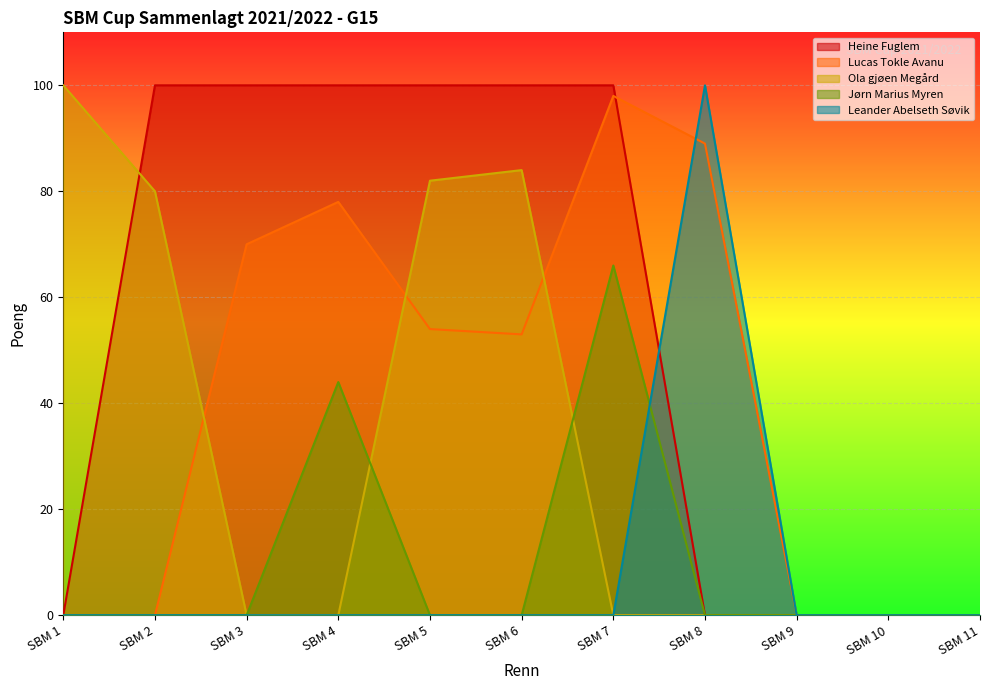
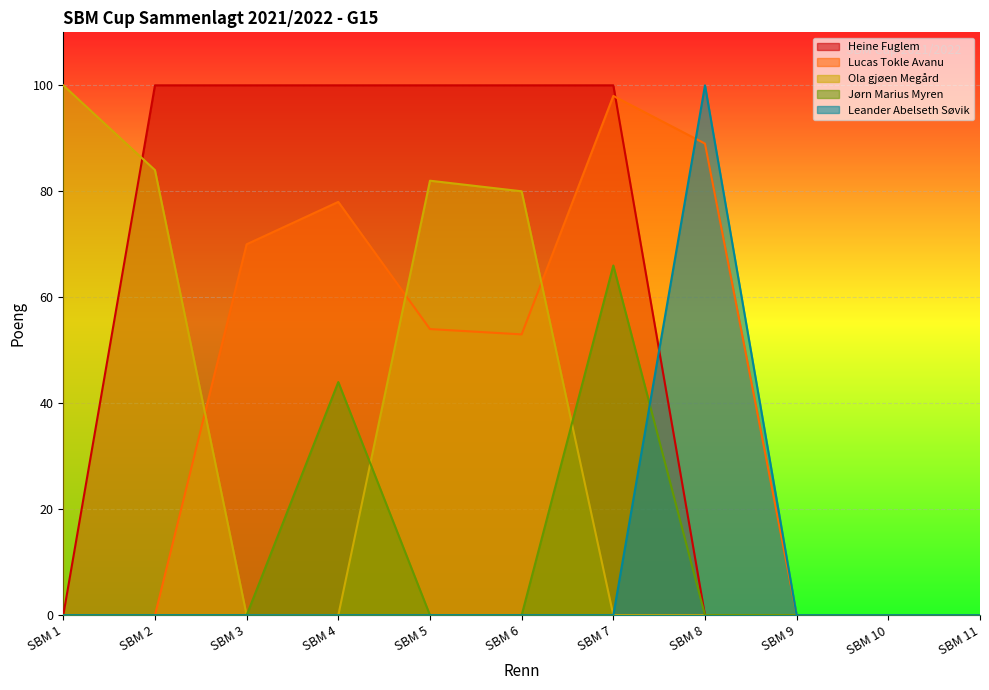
  {
    "Heine Fuglem": {
      "SBM 2": 100,
      "SBM 3": 100,
      "SBM 4": 100,
      "SBM 5": 100,
      "SBM 6": 100,
      "SBM 7": 100
    },
    "Lucas Tokle Avanu": {
      "SBM 3": 70,
      "SBM 4": 78,
      "SBM 5": 54,
      "SBM 6": 53,
      "SBM 7": 98,
      "SBM 8": 89
    },
    "Ola gjøen Megård": {
      "SBM 1": 100,
-     "SBM 2": 80,
+     "SBM 2": 84,
      "SBM 5": 82,
-     "SBM 6": 84
+     "SBM 6": 80
    },
    "Jørn Marius Myren": {
      "SBM 4": 44,
      "SBM 7": 66
    },
    "Leander Abelseth Søvik": {
      "SBM 8": 100
    }
  }
